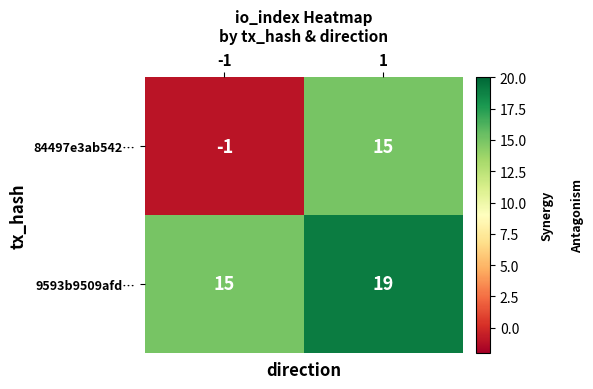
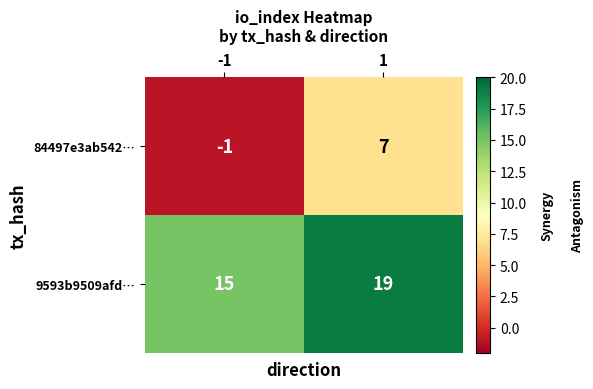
  {
    "84497e3ab542…": {
      "-1": -1,
-     "1": 15
+     "1": 7
    },
    "9593b9509afd…": {
      "-1": 15,
      "1": 19
    }
  }
